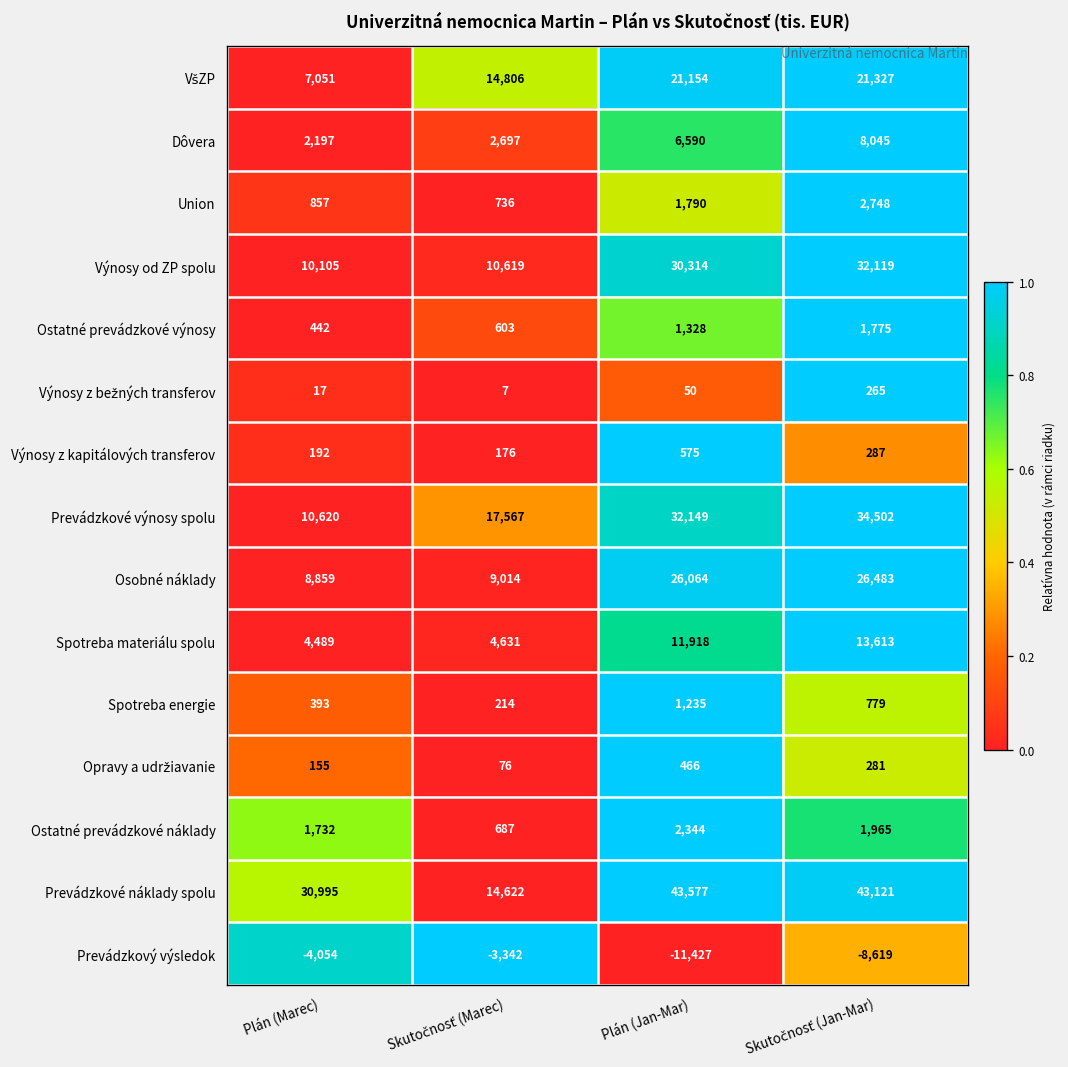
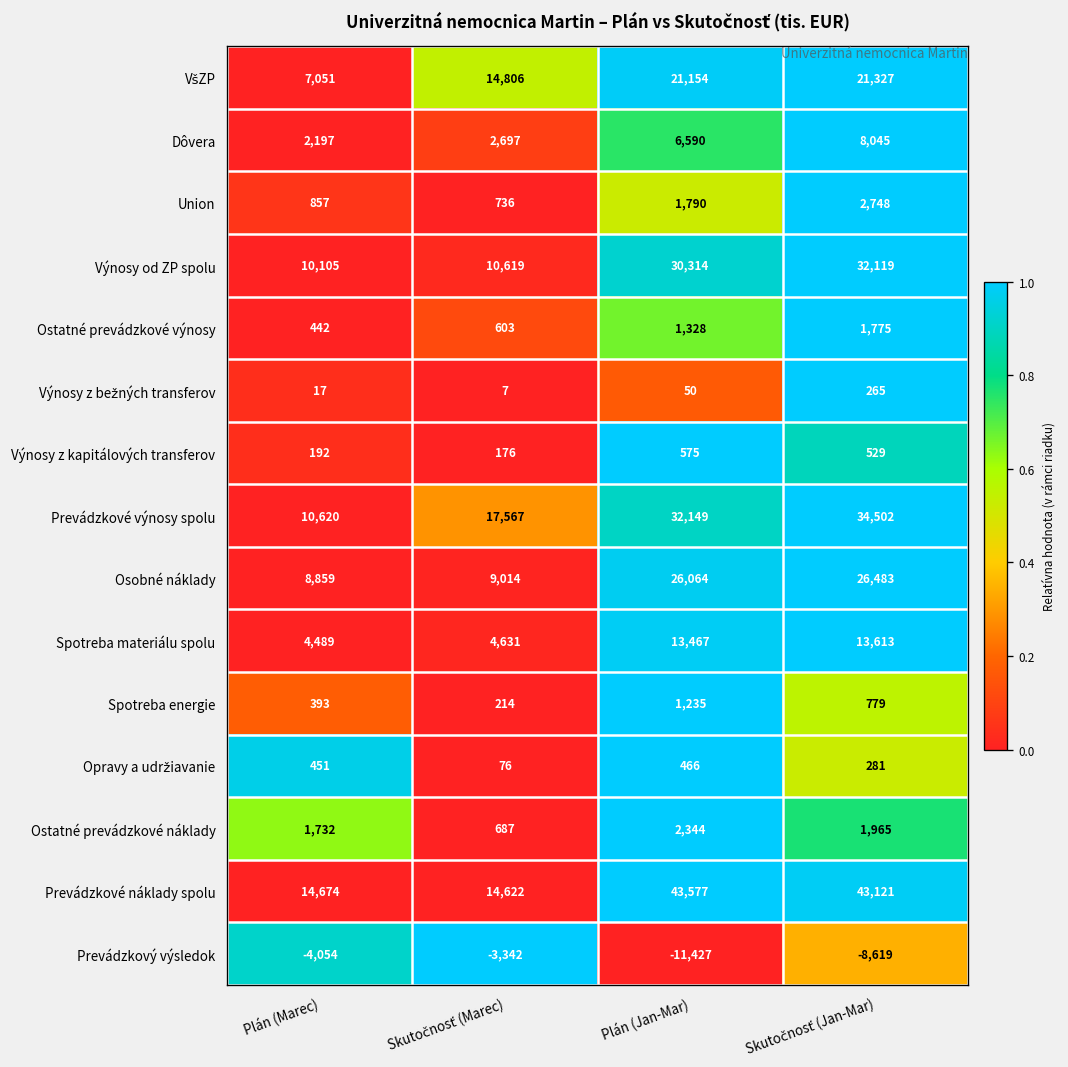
  {
    "VšZP": {
      "Plán (Marec)": "7,051",
      "Skutočnosť (Marec)": "14,806",
      "Plán (Jan-Mar)": "21,154"
    },
    "Dôvera": {
      "Plán (Marec)": "2,197",
      "Skutočnosť (Marec)": "2,697",
      "Plán (Jan-Mar)": "6,590",
      "Skutočnosť (Jan-Mar)": "8,045"
    },
    "Union": {
      "Plán (Marec)": "857",
      "Skutočnosť (Marec)": "736",
      "Plán (Jan-Mar)": "1,790",
      "Skutočnosť (Jan-Mar)": "2,748"
    },
    "Výnosy od ZP spolu": {
      "Plán (Marec)": "10,105",
      "Skutočnosť (Marec)": "10,619",
      "Plán (Jan-Mar)": "30,314",
      "Skutočnosť (Jan-Mar)": "32,119"
    },
    "Ostatné prevádzkové výnosy": {
      "Plán (Marec)": "442",
      "Skutočnosť (Marec)": "603",
      "Plán (Jan-Mar)": "1,328",
      "Skutočnosť (Jan-Mar)": "1,775"
    },
    "Výnosy z bežných transferov": {
      "Plán (Marec)": "17",
      "Skutočnosť (Marec)": "7",
      "Plán (Jan-Mar)": "50",
      "Skutočnosť (Jan-Mar)": "265"
    },
    "Výnosy z kapitálových transferov": {
      "Plán (Marec)": "192",
      "Skutočnosť (Marec)": "176",
      "Plán (Jan-Mar)": "575",
-     "Skutočnosť (Jan-Mar)": "287"
+     "Skutočnosť (Jan-Mar)": "529"
    },
    "Prevádzkové výnosy spolu": {
      "Plán (Marec)": "10,620",
      "Skutočnosť (Marec)": "17,567",
      "Plán (Jan-Mar)": "32,149",
      "Skutočnosť (Jan-Mar)": "34,502"
    },
    "Osobné náklady": {
      "Plán (Marec)": "8,859",
      "Skutočnosť (Marec)": "9,014",
      "Plán (Jan-Mar)": "26,064",
      "Skutočnosť (Jan-Mar)": "26,483"
    },
    "Spotreba materiálu spolu": {
      "Plán (Marec)": "4,489",
      "Skutočnosť (Marec)": "4,631",
-     "Plán (Jan-Mar)": "11,918",
+     "Plán (Jan-Mar)": "13,467",
      "Skutočnosť (Jan-Mar)": "13,613"
    },
    "Spotreba energie": {
      "Plán (Marec)": "393",
      "Skutočnosť (Marec)": "214",
      "Plán (Jan-Mar)": "1,235",
      "Skutočnosť (Jan-Mar)": "779"
    },
    "Opravy a udržiavanie": {
-     "Plán (Marec)": "155",
+     "Plán (Marec)": "451",
      "Skutočnosť (Marec)": "76",
      "Plán (Jan-Mar)": "466",
      "Skutočnosť (Jan-Mar)": "281"
    },
    "Ostatné prevádzkové náklady": {
      "Plán (Marec)": "1,732",
      "Skutočnosť (Marec)": "687",
      "Plán (Jan-Mar)": "2,344",
      "Skutočnosť (Jan-Mar)": "1,965"
    },
    "Prevádzkové náklady spolu": {
-     "Plán (Marec)": "30,995",
+     "Plán (Marec)": "14,674",
      "Skutočnosť (Marec)": "14,622",
      "Plán (Jan-Mar)": "43,577",
      "Skutočnosť (Jan-Mar)": "43,121"
    },
    "Prevádzkový výsledok": {
      "Plán (Marec)": "-4,054",
      "Skutočnosť (Marec)": "-3,342",
      "Plán (Jan-Mar)": "-11,427",
      "Skutočnosť (Jan-Mar)": "-8,619"
    }
  }
